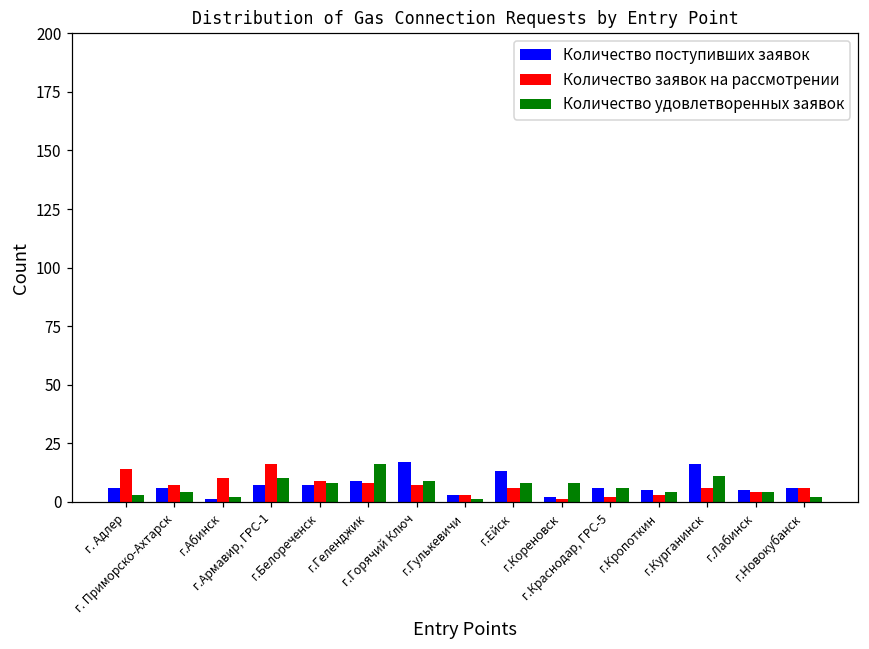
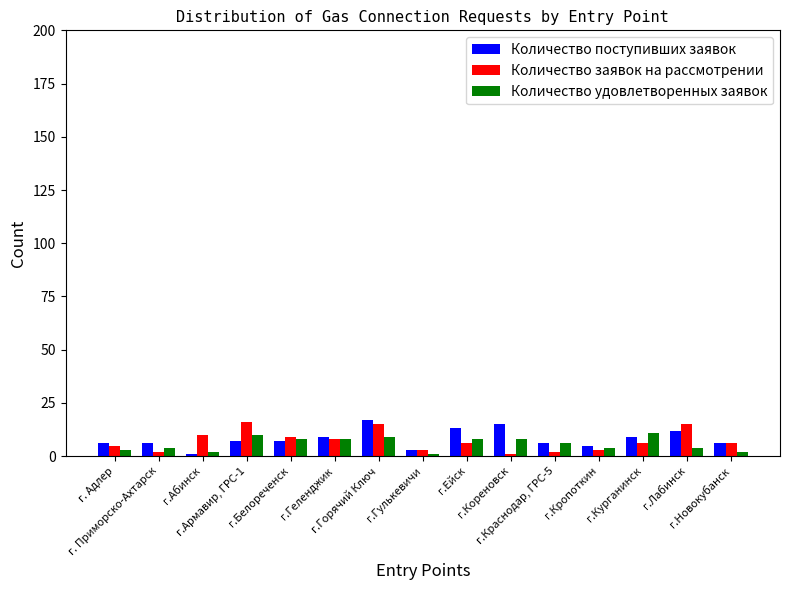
  {
    "Количество поступивших заявок": {
      "г. Адлер": 6,
      "г. Приморско-Ахтарск": 6,
      "г.Армавир, ГРС-1": 7,
      "г.Белореченск": 7,
      "г.Геленджик": 9,
      "г.Горячий Ключ": 17,
      "г.Гулькевичи": 3,
      "г.Ейск": 13,
-     "г.Кореновск": 2,
+     "г.Кореновск": 15,
      "г.Краснодар, ГРС-5": 6,
      "г.Кропоткин": 5,
-     "г.Курганинск": 16,
-     "г.Лабинск": 5,
+     "г.Курганинск": 9,
+     "г.Лабинск": 12,
      "г.Новокубанск": 6
    },
    "Количество заявок на рассмотрении": {
-     "г. Адлер": 14,
-     "г. Приморско-Ахтарск": 7,
+     "г. Адлер": 5,
+     "г. Приморско-Ахтарск": 2,
      "г.Абинск": 10,
      "г.Армавир, ГРС-1": 16,
      "г.Белореченск": 9,
      "г.Геленджик": 8,
-     "г.Горячий Ключ": 7,
+     "г.Горячий Ключ": 15,
      "г.Гулькевичи": 3,
      "г.Ейск": 6,
      "г.Краснодар, ГРС-5": 2,
      "г.Кропоткин": 3,
      "г.Курганинск": 6,
-     "г.Лабинск": 4,
+     "г.Лабинск": 15,
      "г.Новокубанск": 6
    },
    "Количество удовлетворенных заявок": {
      "г. Адлер": 3,
      "г. Приморско-Ахтарск": 4,
      "г.Абинск": 2,
      "г.Армавир, ГРС-1": 10,
      "г.Белореченск": 8,
-     "г.Геленджик": 16,
+     "г.Геленджик": 8,
      "г.Горячий Ключ": 9,
      "г.Ейск": 8,
      "г.Кореновск": 8,
      "г.Краснодар, ГРС-5": 6,
      "г.Кропоткин": 4,
      "г.Курганинск": 11,
      "г.Лабинск": 4,
      "г.Новокубанск": 2
    }
  }
